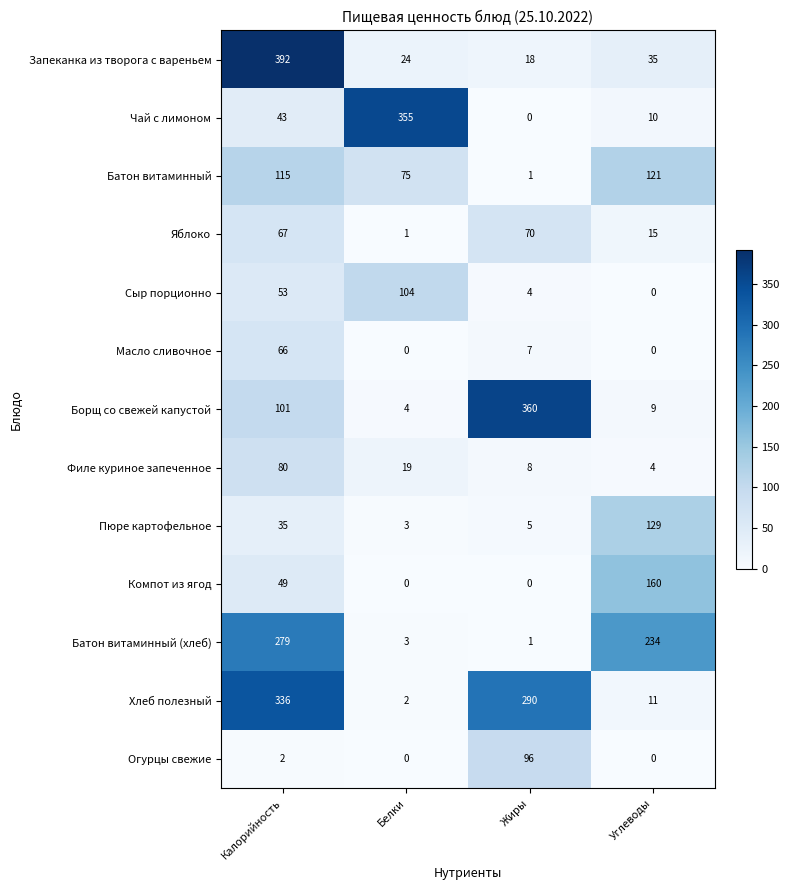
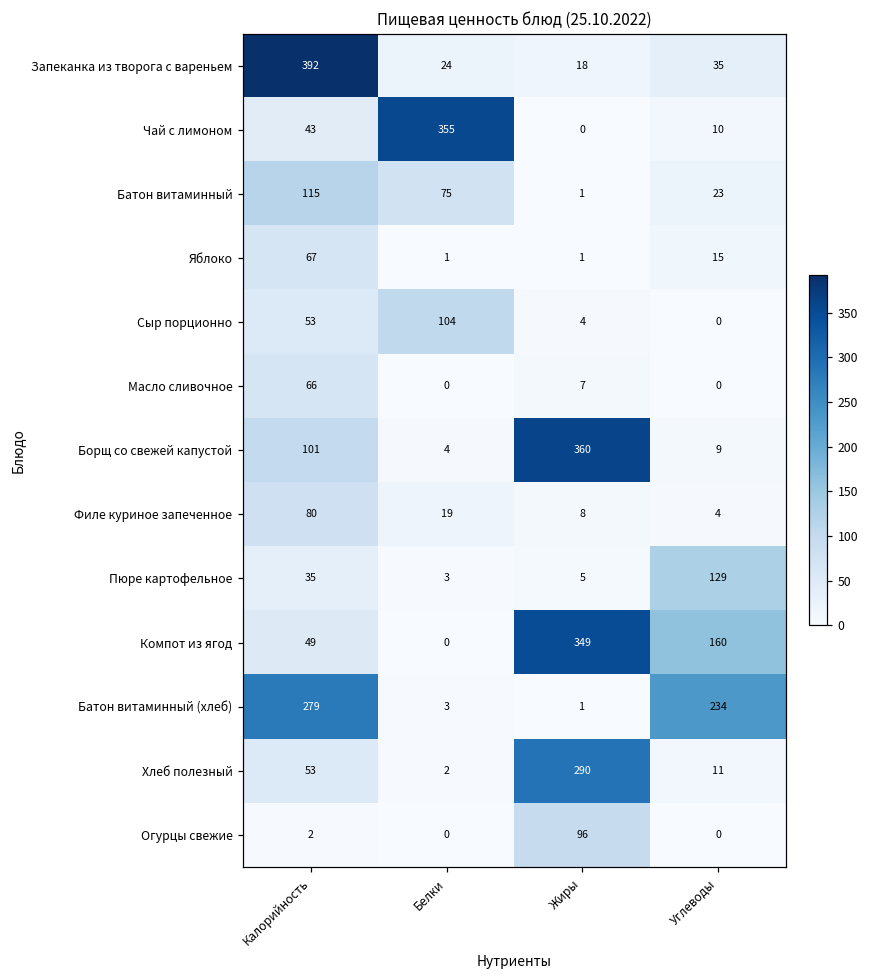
  {
    "Запеканка из творога с вареньем": {
      "Калорийность": 392,
      "Белки": 24,
      "Жиры": 18,
      "Углеводы": 35
    },
    "Чай с лимоном": {
      "Калорийность": 43,
      "Белки": 355,
      "Жиры": 0,
      "Углеводы": 10
    },
    "Батон витаминный": {
      "Калорийность": 115,
      "Белки": 75,
      "Жиры": 1,
-     "Углеводы": 121
+     "Углеводы": 23
    },
    "Яблоко": {
      "Калорийность": 67,
      "Белки": 1,
-     "Жиры": 70,
+     "Жиры": 1,
      "Углеводы": 15
    },
    "Сыр порционно": {
      "Калорийность": 53,
      "Белки": 104,
      "Жиры": 4,
      "Углеводы": 0
    },
    "Масло сливочное": {
      "Калорийность": 66,
      "Белки": 0,
      "Жиры": 7,
      "Углеводы": 0
    },
    "Борщ со свежей капустой": {
      "Калорийность": 101,
      "Белки": 4,
      "Жиры": 360,
      "Углеводы": 9
    },
    "Филе куриное запеченное": {
      "Калорийность": 80,
      "Белки": 19,
      "Жиры": 8,
      "Углеводы": 4
    },
    "Пюре картофельное": {
      "Калорийность": 35,
      "Белки": 3,
      "Жиры": 5,
      "Углеводы": 129
    },
    "Компот из ягод": {
      "Калорийность": 49,
      "Белки": 0,
-     "Жиры": 0,
+     "Жиры": 349,
      "Углеводы": 160
    },
    "Батон витаминный (хлеб)": {
      "Калорийность": 279,
      "Белки": 3,
      "Жиры": 1,
      "Углеводы": 234
    },
    "Хлеб полезный": {
-     "Калорийность": 336,
+     "Калорийность": 53,
      "Белки": 2,
      "Жиры": 290,
      "Углеводы": 11
    },
    "Огурцы свежие": {
      "Калорийность": 2,
      "Белки": 0,
      "Жиры": 96,
      "Углеводы": 0
    }
  }
